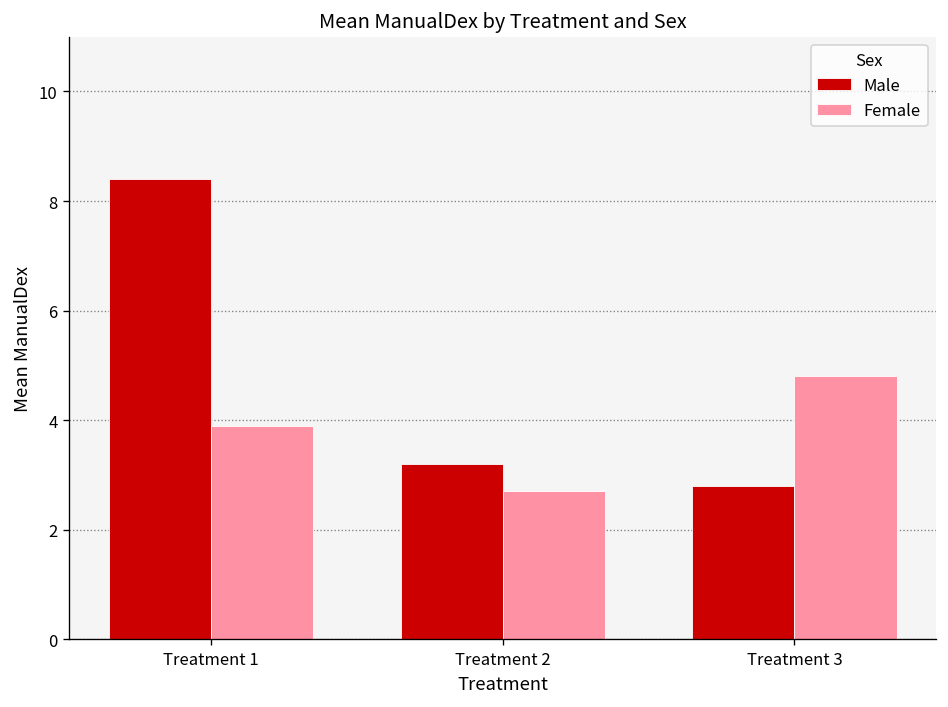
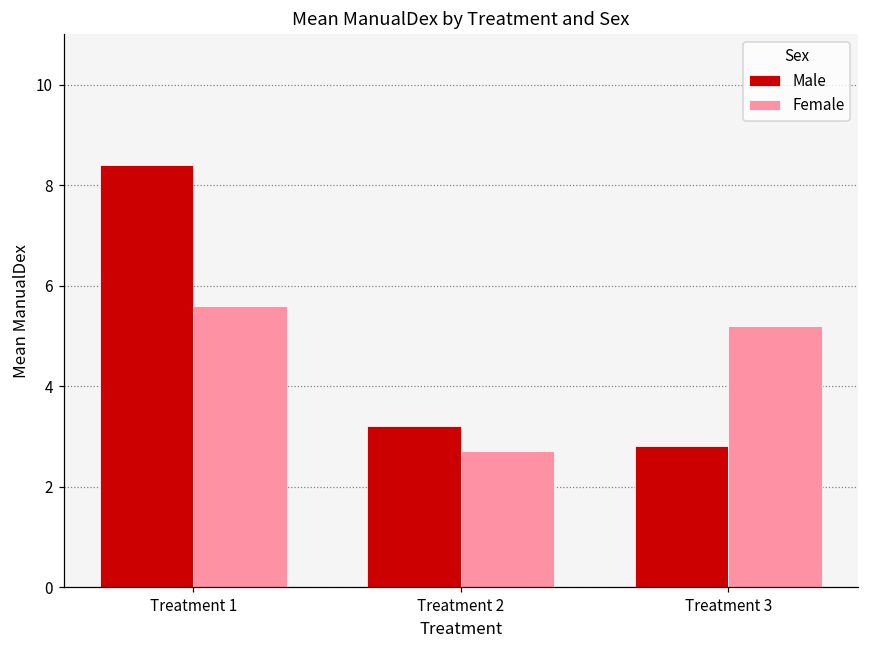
  {
    "Male": {
      "Treatment 1": 8.4,
      "Treatment 2": 3.2,
      "Treatment 3": 2.8
    },
    "Female": {
-     "Treatment 1": 3.9,
+     "Treatment 1": 5.6,
      "Treatment 2": 2.7,
-     "Treatment 3": 4.8
+     "Treatment 3": 5.2
    }
  }
